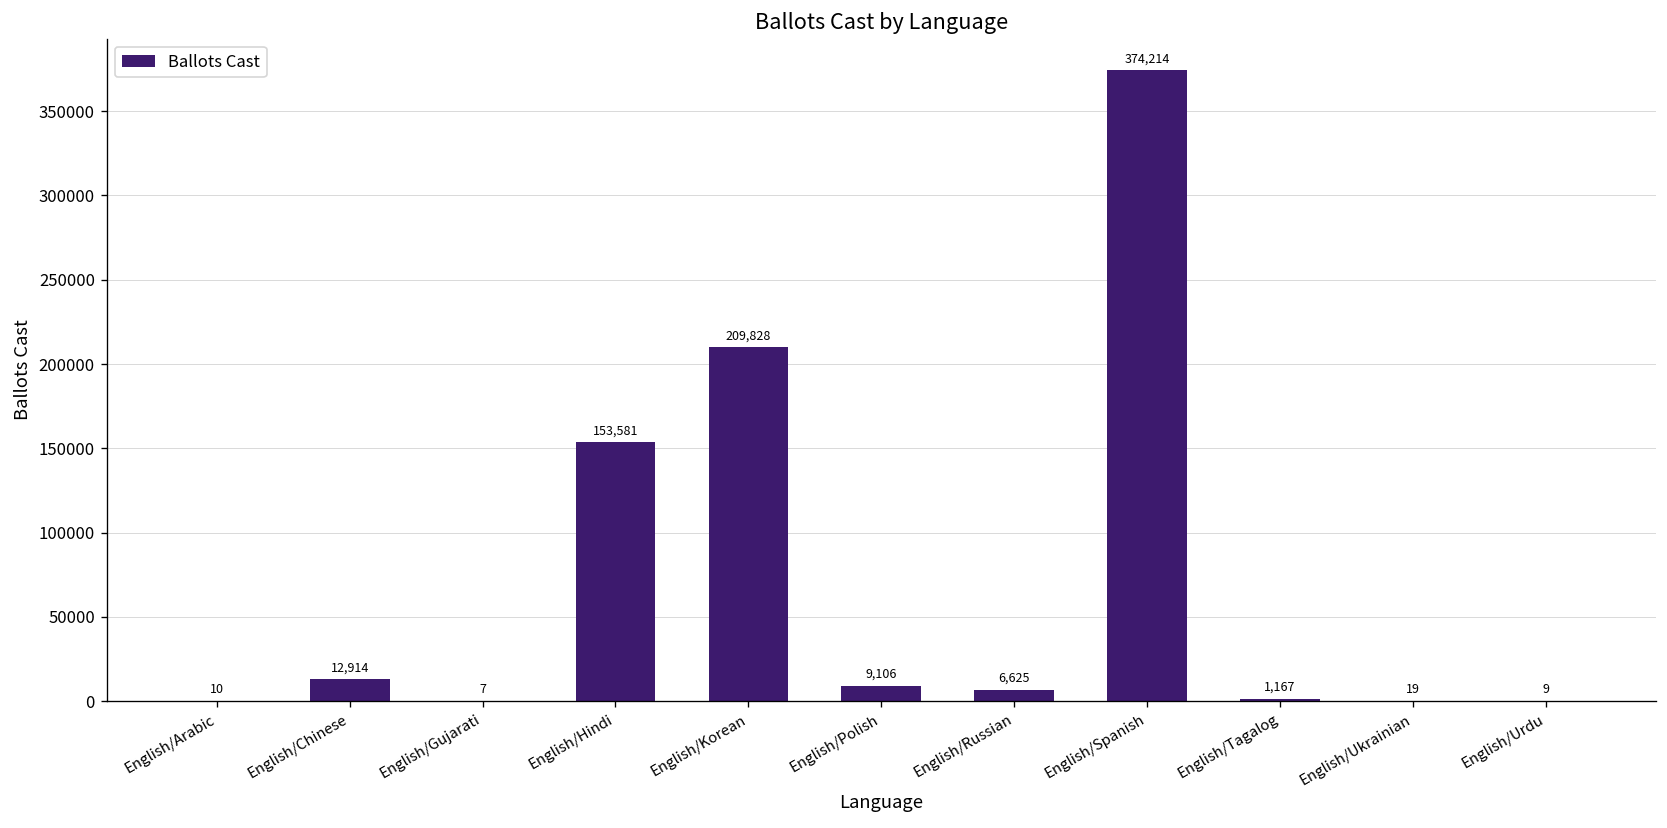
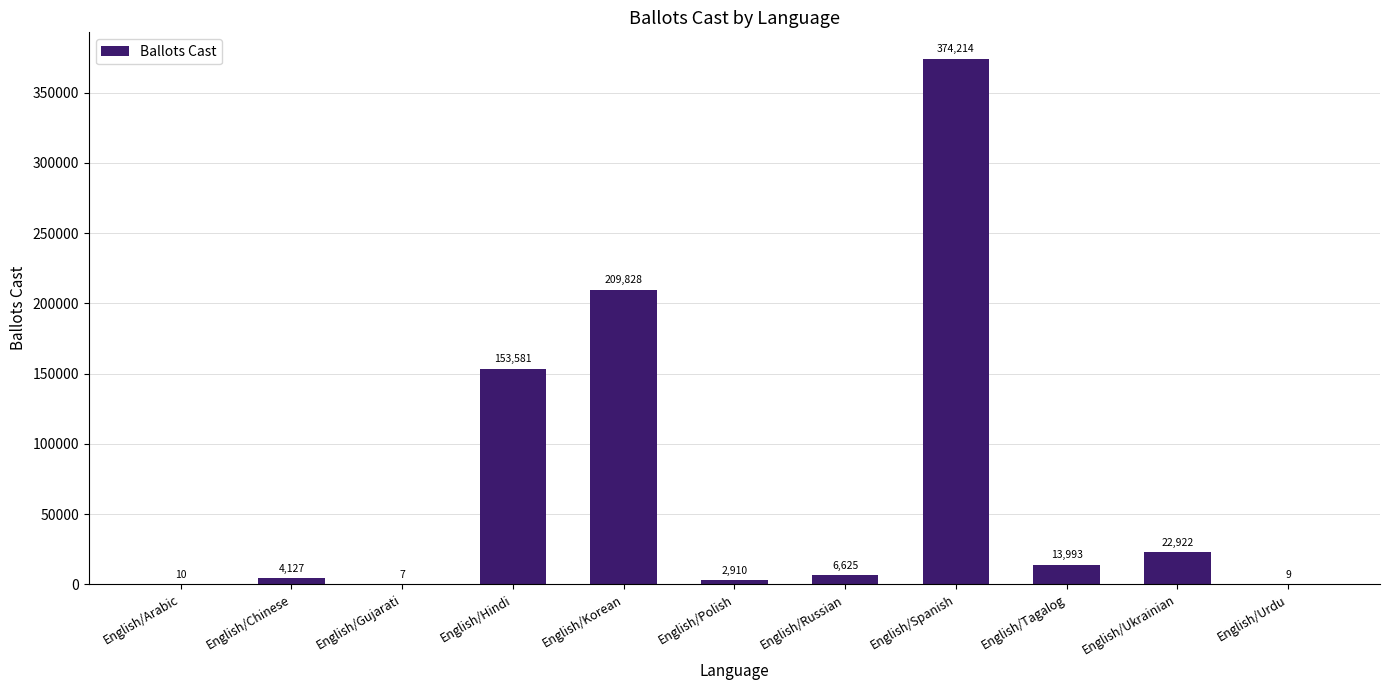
  {
    "English/Arabic": "10",
-   "English/Chinese": "12,914",
+   "English/Chinese": "4,127",
    "English/Gujarati": "7",
    "English/Hindi": "153,581",
    "English/Korean": "209,828",
-   "English/Polish": "9,106",
+   "English/Polish": "2,910",
    "English/Russian": "6,625",
    "English/Spanish": "374,214",
-   "English/Tagalog": "1,167",
-   "English/Ukrainian": "19",
+   "English/Tagalog": "13,993",
+   "English/Ukrainian": "22,922",
    "English/Urdu": "9"
  }
